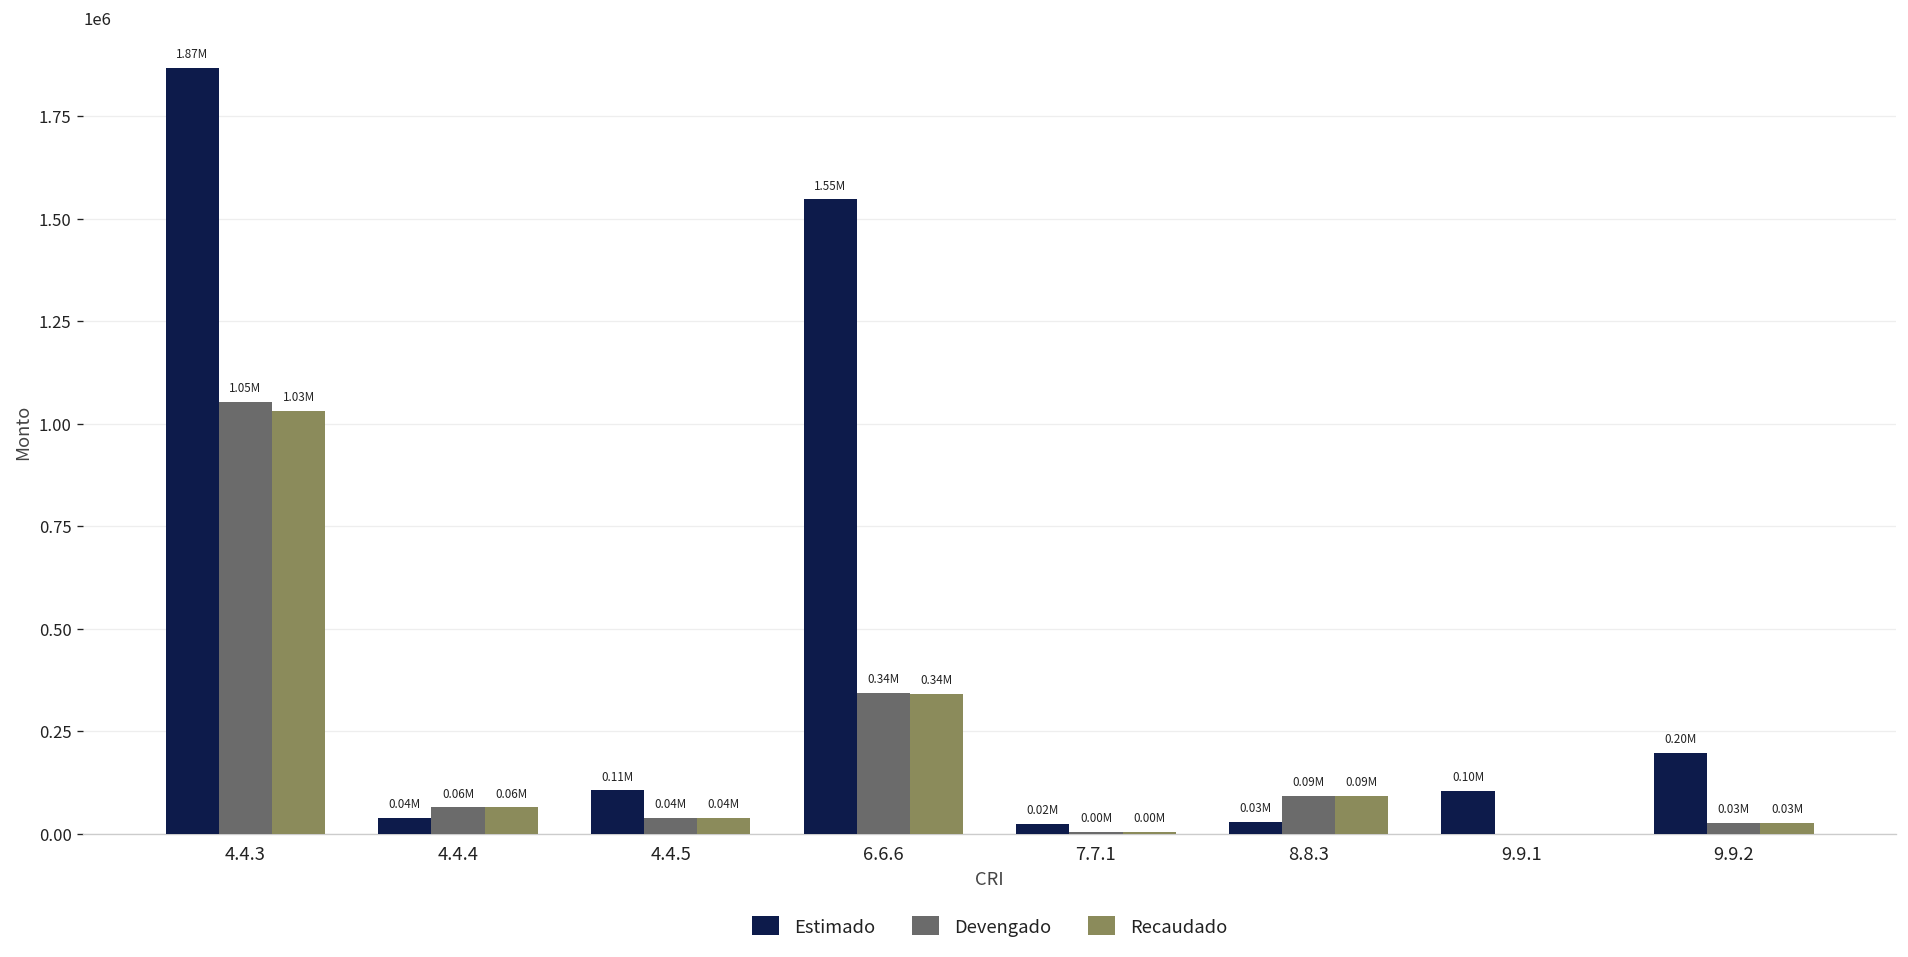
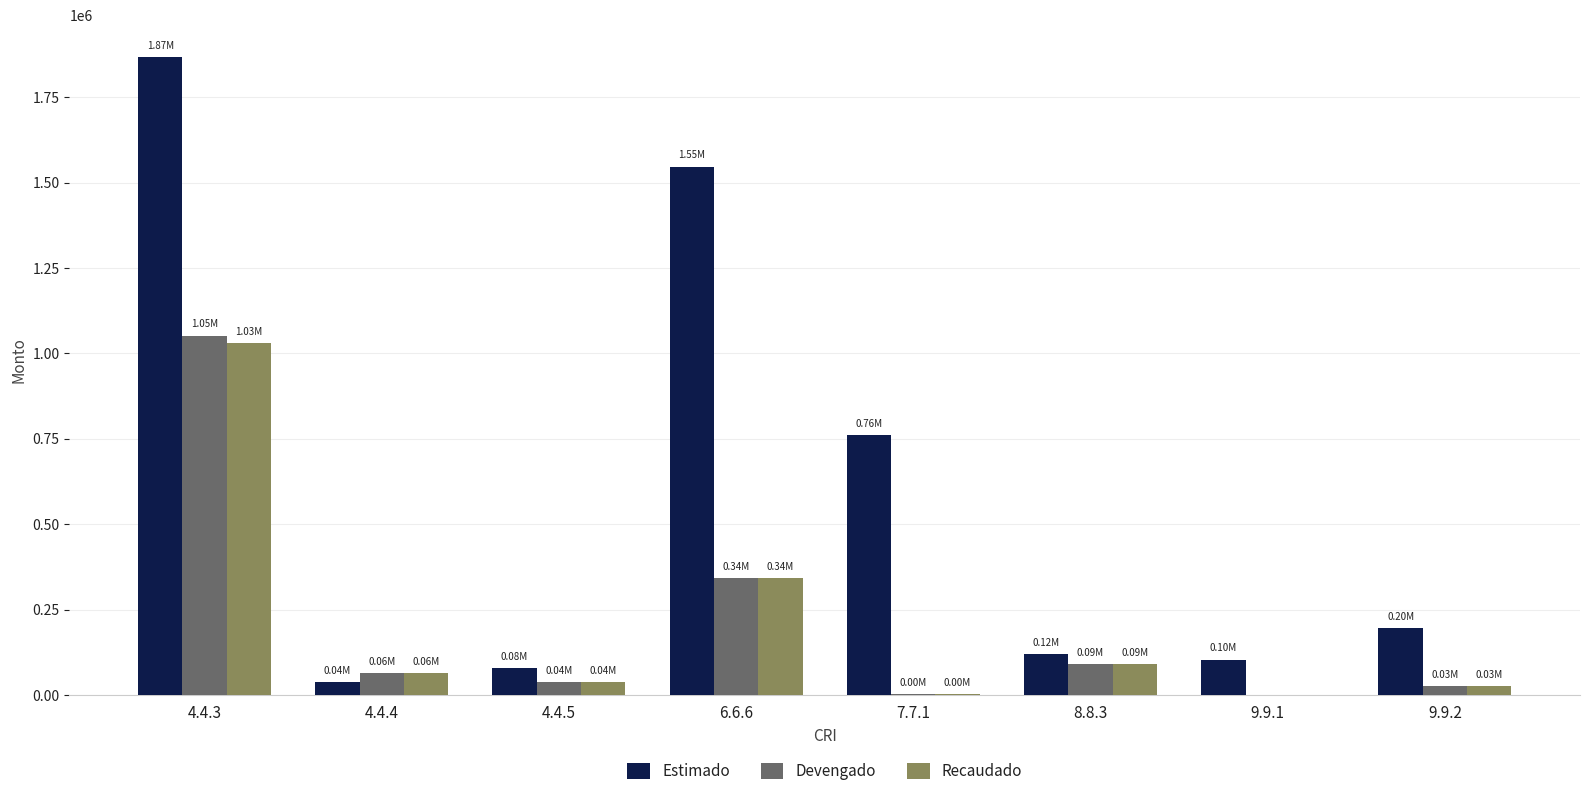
  {
    "Estimado": {
      "4.4.3": "1.87M",
      "4.4.4": "0.04M",
-     "4.4.5": "0.11M",
+     "4.4.5": "0.08M",
      "6.6.6": "1.55M",
-     "7.7.1": "0.02M",
-     "8.8.3": "0.03M",
+     "7.7.1": "0.76M",
+     "8.8.3": "0.12M",
      "9.9.1": "0.10M",
      "9.9.2": "0.20M"
    }
  }
